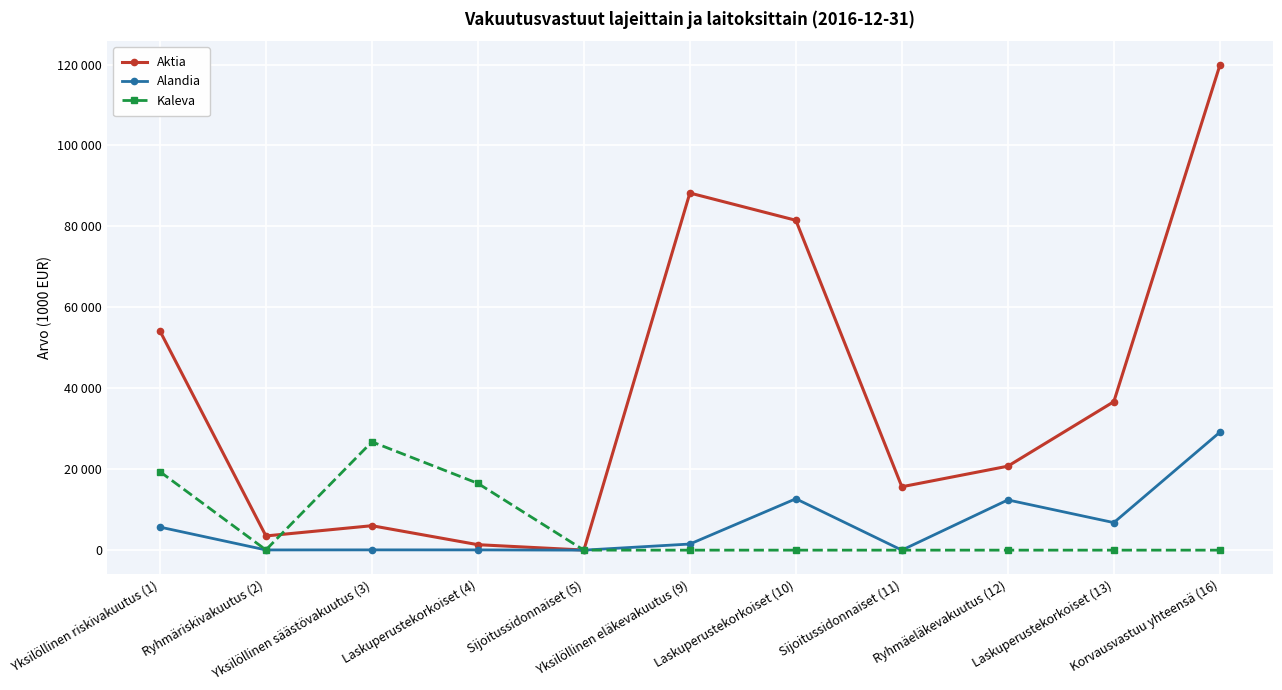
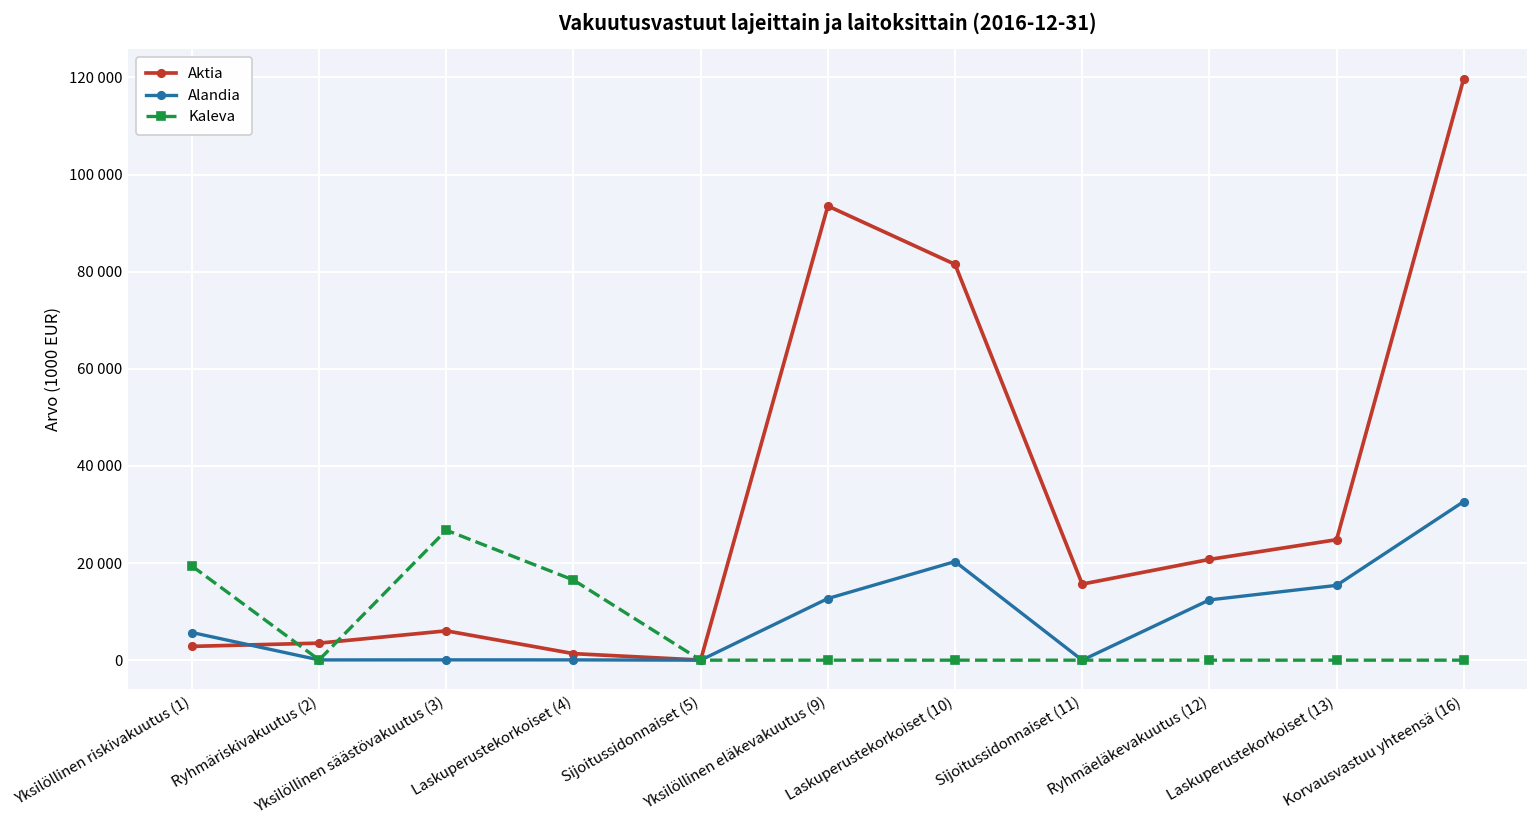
  {
    "Aktia": {
-     "Yksilöllinen riskivakuutus (1)": 54000,
+     "Yksilöllinen riskivakuutus (1)": 3000,
      "Ryhmäriskivakuutus (2)": 4000,
      "Yksilöllinen säästövakuutus (3)": 6000,
      "Laskuperustekorkoiset (4)": 1000,
-     "Yksilöllinen eläkevakuutus (9)": 88000,
+     "Yksilöllinen eläkevakuutus (9)": 94000,
      "Laskuperustekorkoiset (10)": 82000,
      "Sijoitussidonnaiset (11)": 16000,
      "Ryhmäeläkevakuutus (12)": 21000,
-     "Laskuperustekorkoiset (13)": 37000,
+     "Laskuperustekorkoiset (13)": 25000,
      "Korvausvastuu yhteensä (16)": 120000
    },
    "Alandia": {
      "Yksilöllinen riskivakuutus (1)": 6000,
      "Yksilöllinen säästövakuutus (3)": 0,
      "Laskuperustekorkoiset (4)": 0,
-     "Yksilöllinen eläkevakuutus (9)": 2000,
-     "Laskuperustekorkoiset (10)": 13000,
+     "Yksilöllinen eläkevakuutus (9)": 13000,
+     "Laskuperustekorkoiset (10)": 20000,
      "Ryhmäeläkevakuutus (12)": 12000,
-     "Laskuperustekorkoiset (13)": 7000,
-     "Korvausvastuu yhteensä (16)": 29000
+     "Laskuperustekorkoiset (13)": 15000,
+     "Korvausvastuu yhteensä (16)": 33000
    },
    "Kaleva": {
      "Yksilöllinen riskivakuutus (1)": 19000,
      "Yksilöllinen säästövakuutus (3)": 27000,
      "Laskuperustekorkoiset (4)": 16000,
      "Yksilöllinen eläkevakuutus (9)": 0,
      "Laskuperustekorkoiset (10)": 0,
      "Ryhmäeläkevakuutus (12)": 0,
      "Laskuperustekorkoiset (13)": 0,
      "Korvausvastuu yhteensä (16)": 0
    }
  }
